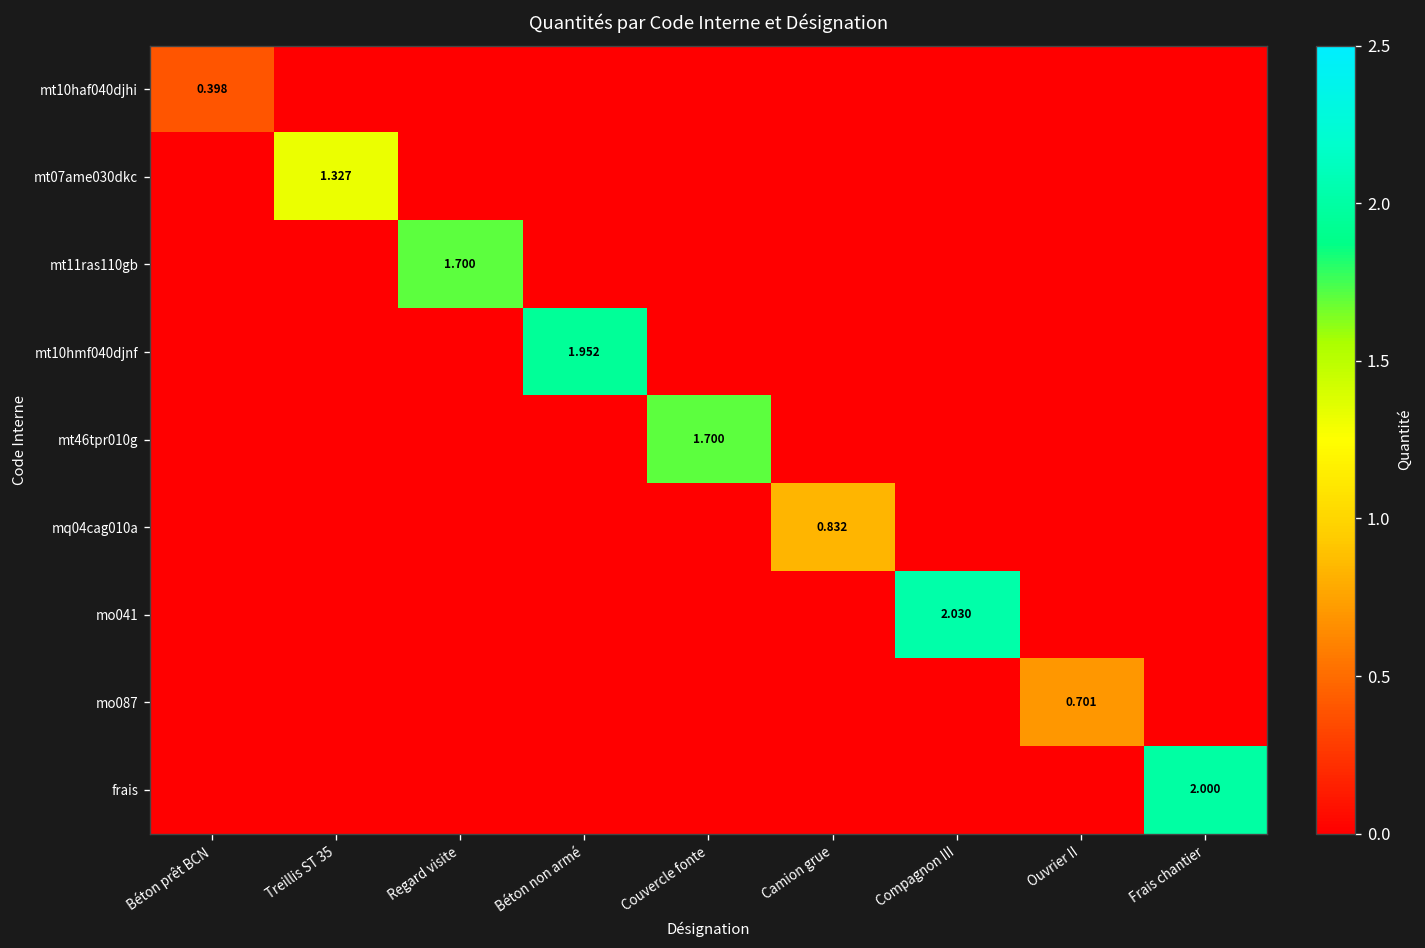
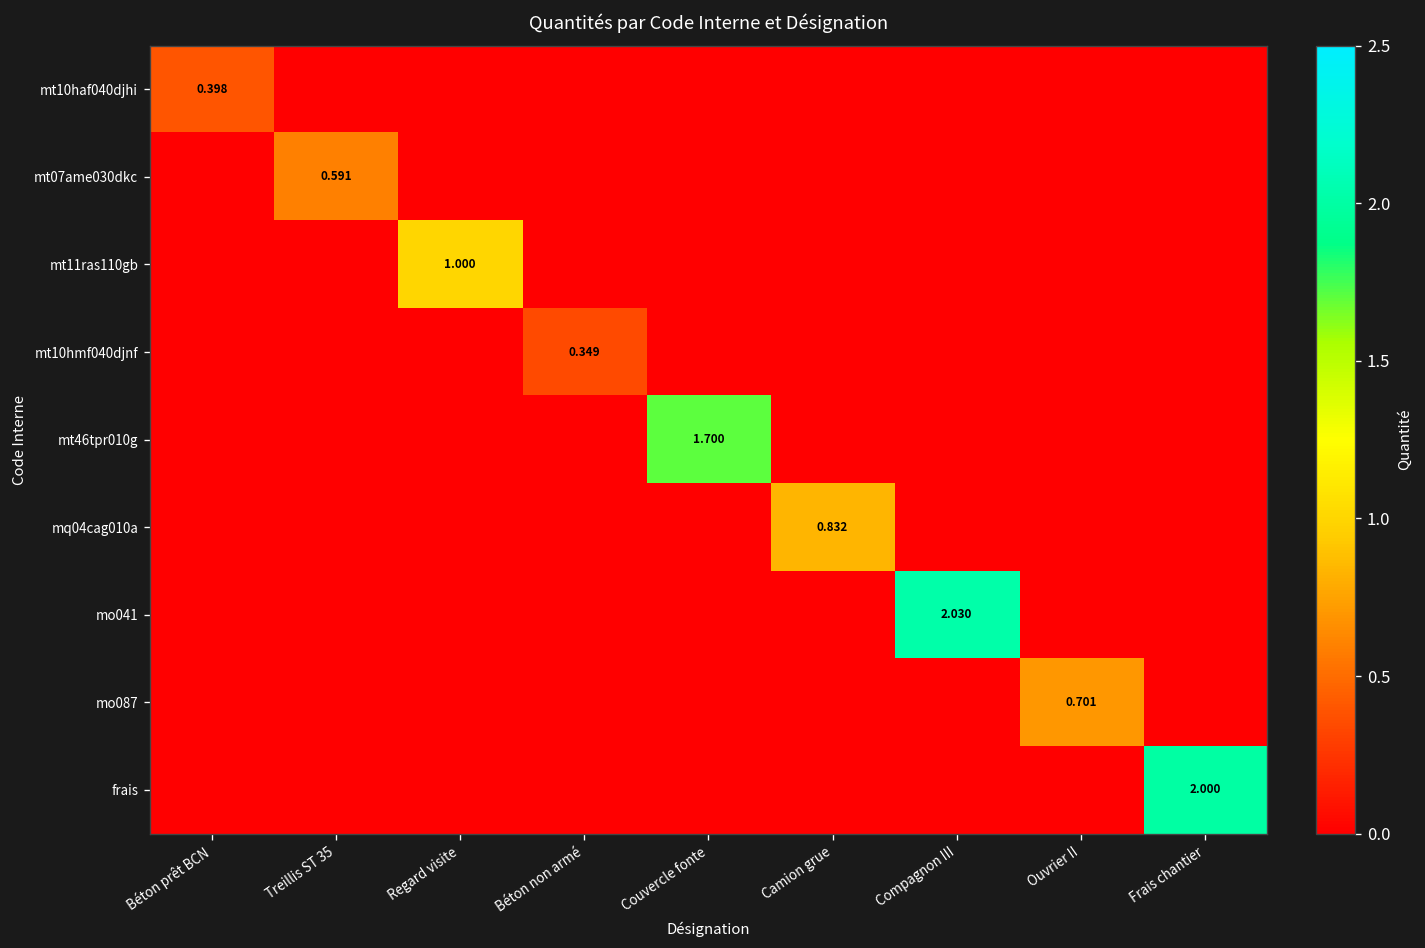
  {
    "mt10haf040djhi": {
      "Béton prêt BCN": 0.398
    },
    "mt07ame030dkc": {
-     "Treillis ST 35": 1.327
+     "Treillis ST 35": 0.591
    },
    "mt11ras110gb": {
-     "Regard visite": 1.700
+     "Regard visite": 1.000
    },
    "mt10hmf040djnf": {
-     "Béton non armé": 1.952
+     "Béton non armé": 0.349
    },
    "mt46tpr010g": {
      "Couvercle fonte": 1.700
    },
    "mq04cag010a": {
      "Camion grue": 0.832
    },
    "mo041": {
      "Compagnon III": 2.030
    },
    "mo087": {
      "Ouvrier II": 0.701
    },
    "frais": {
      "Frais chantier": 2.000
    }
  }
